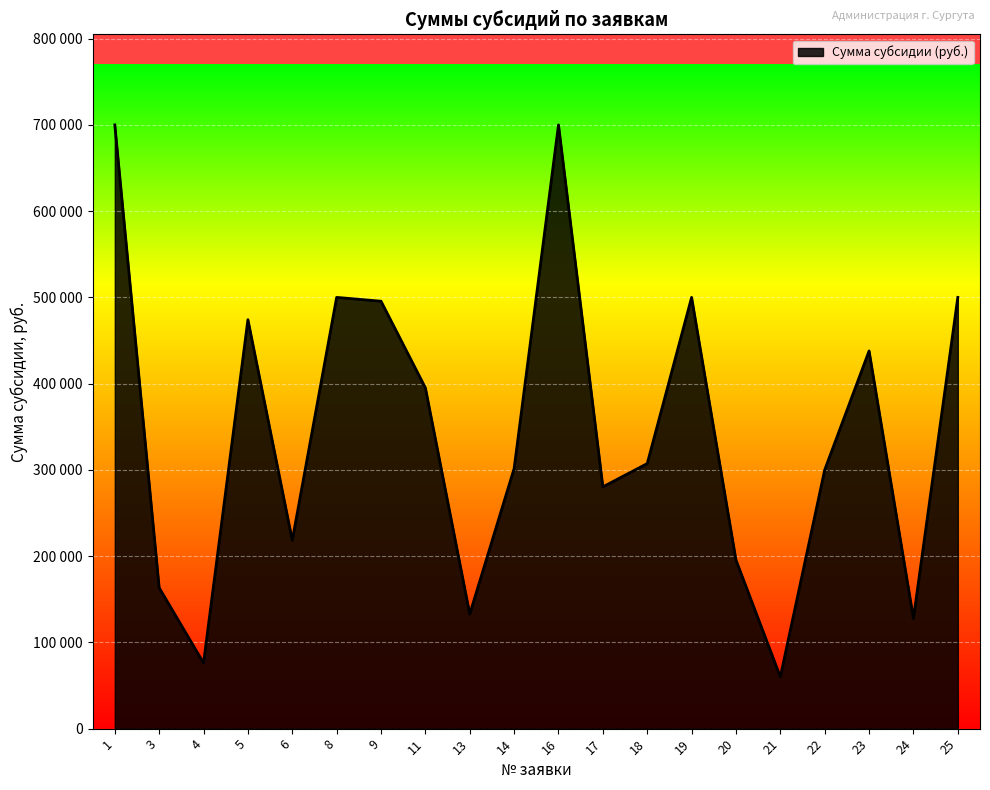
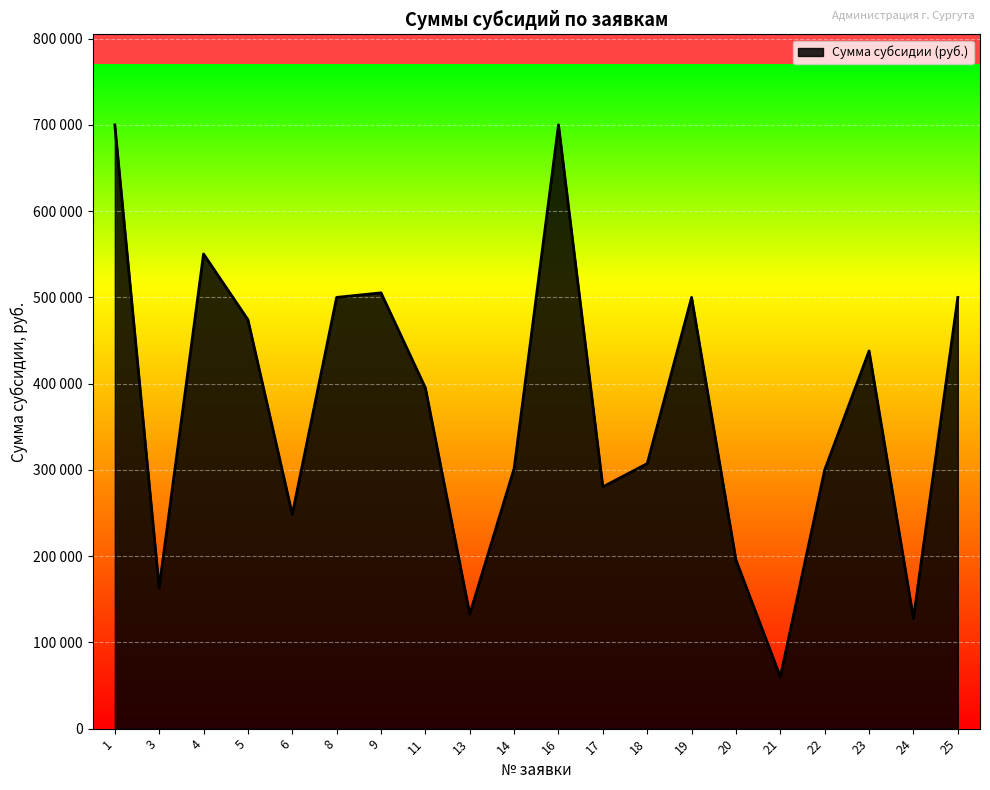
  {
    "1": 700000,
    "3": 160000,
-   "4": 80000,
+   "4": 550000,
    "5": 470000,
-   "6": 220000,
+   "6": 250000,
    "8": 500000,
-   "9": 500000,
+   "9": 510000,
    "11": 400000,
    "13": 130000,
    "14": 300000,
    "16": 700000,
    "17": 280000,
    "18": 310000,
    "19": 500000,
    "20": 200000,
    "21": 60000,
    "22": 300000,
    "23": 440000,
    "24": 130000,
    "25": 500000
  }
